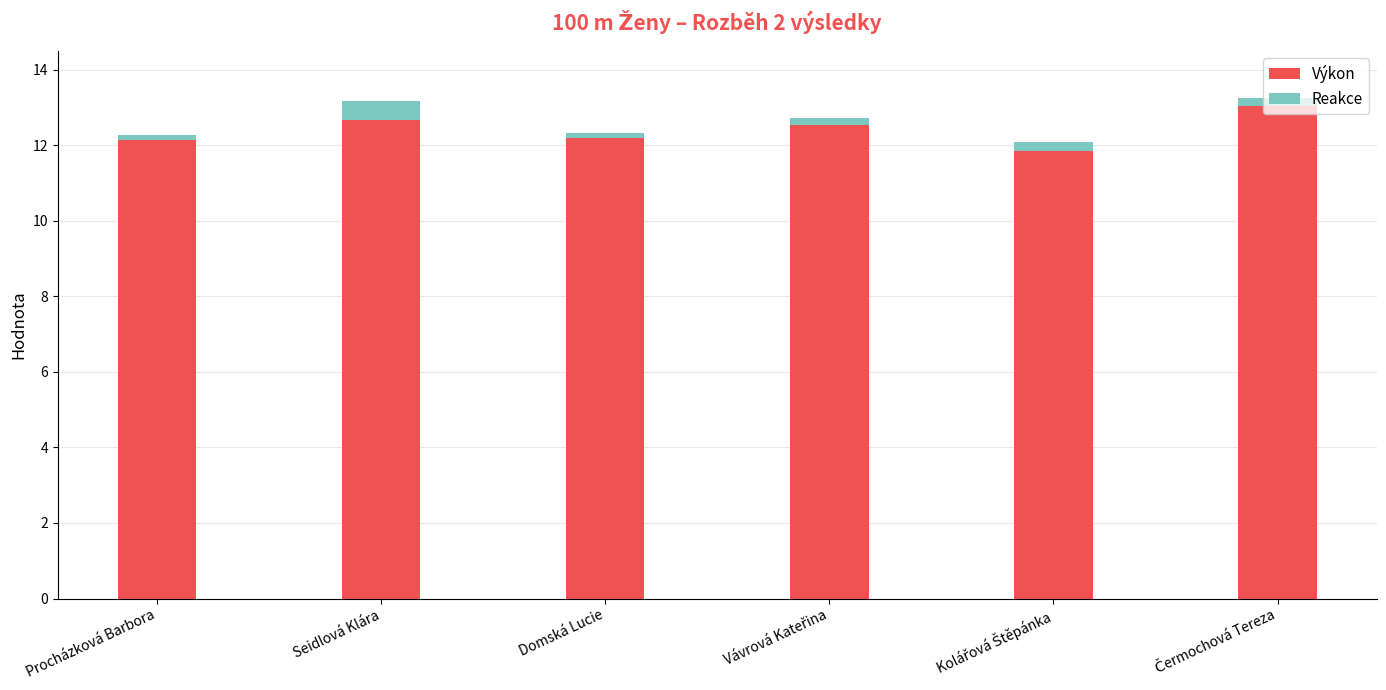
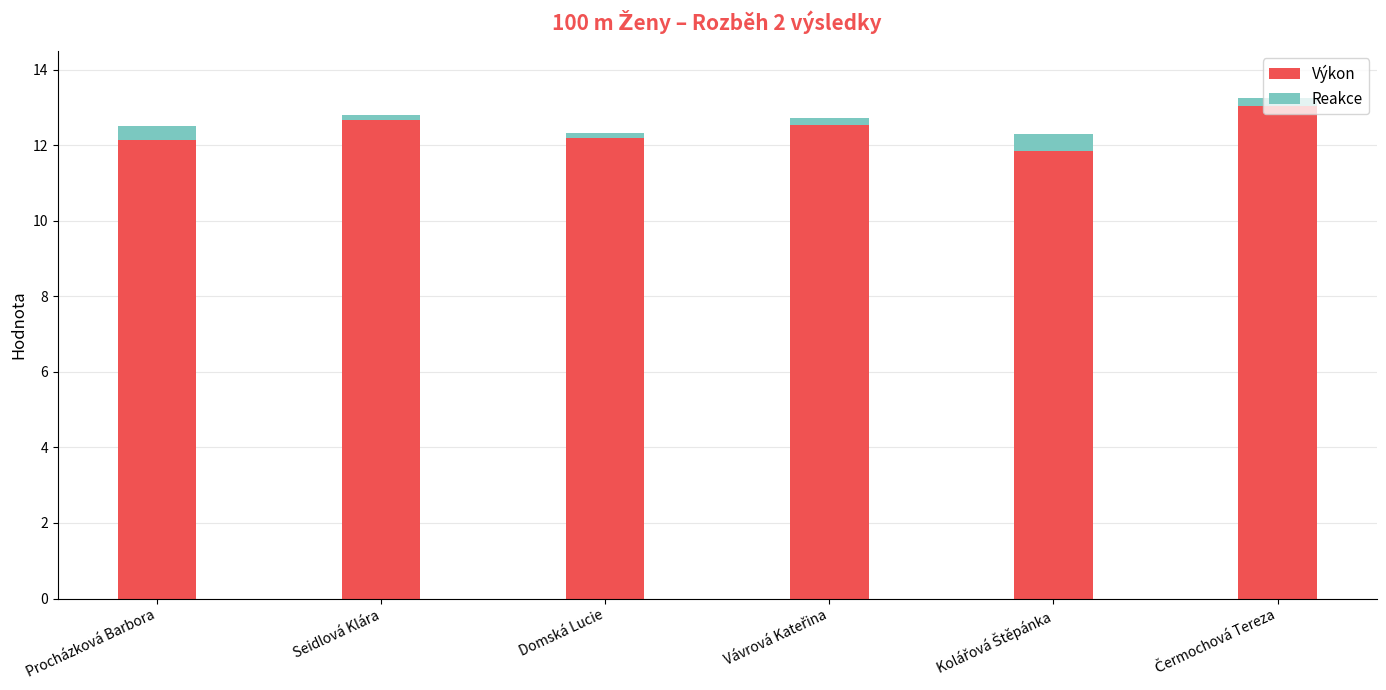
  {
    "Výkon": {
      "Procházková Barbora": 12.2,
      "Seidlová Klára": 12.7,
      "Domská Lucie": 12.2,
      "Vávrová Kateřina": 12.5,
      "Kolářová Štěpánka": 11.8
    },
    "Reakce": {
-     "Procházková Barbora": 0.1,
-     "Seidlová Klára": 0.5,
+     "Procházková Barbora": 0.4,
+     "Seidlová Klára": 0.1,
      "Domská Lucie": 0.1,
      "Vávrová Kateřina": 0.2,
-     "Kolářová Štěpánka": 0.2
+     "Kolářová Štěpánka": 0.5
    }
  }
